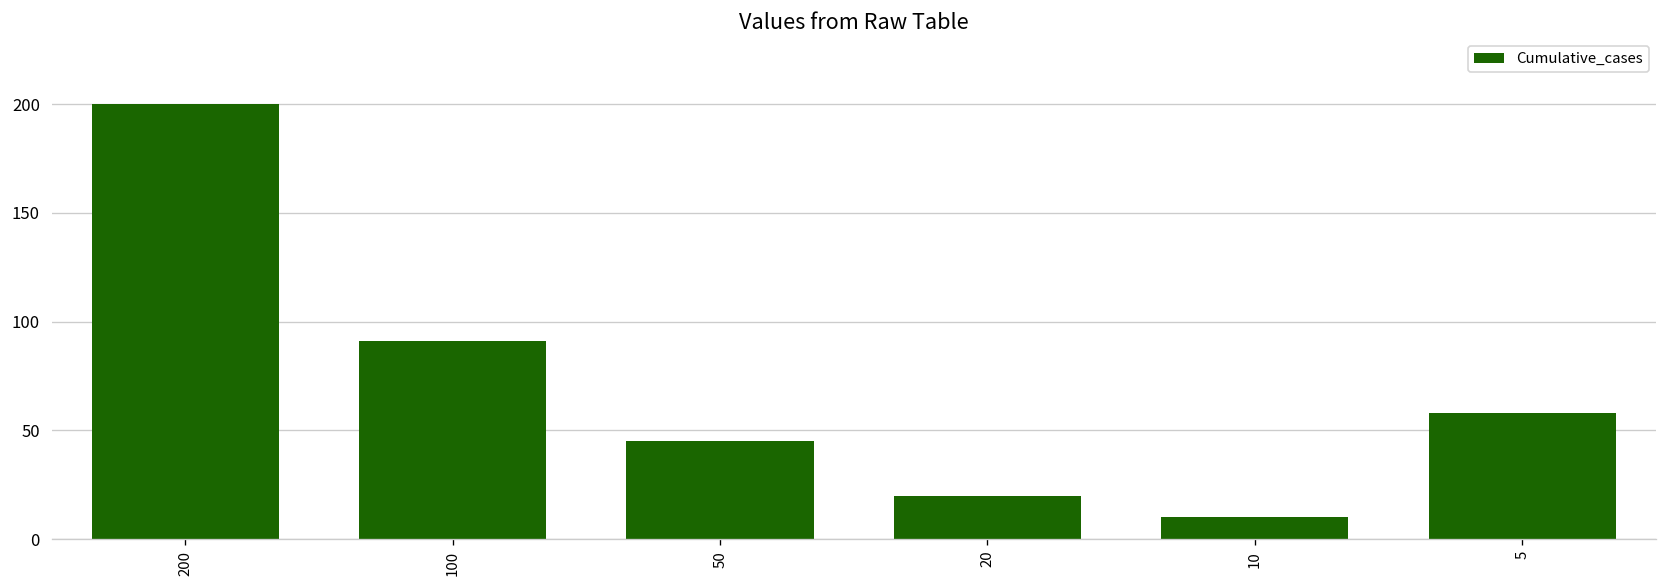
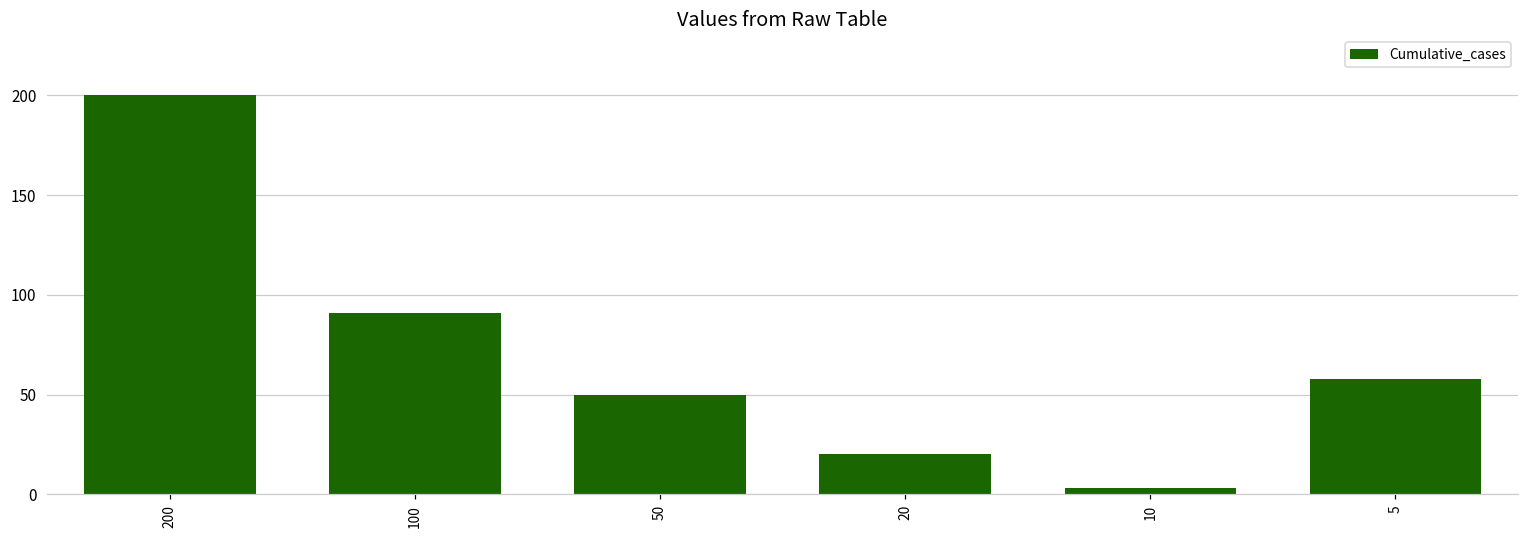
  {
    "200": 200,
    "100": 91,
-   "50": 45,
+   "50": 50,
    "20": 20,
-   "10": 10,
+   "10": 3,
    "5": 58
  }
